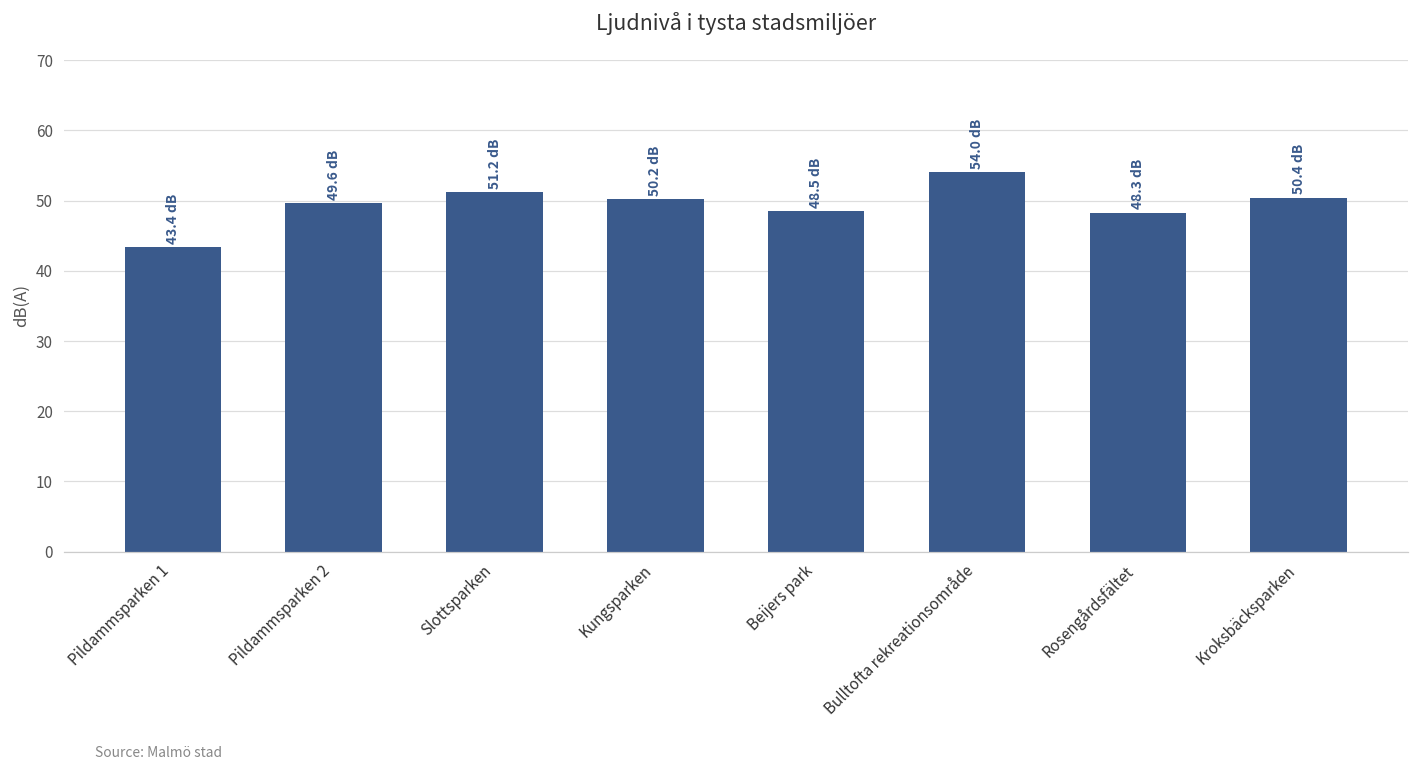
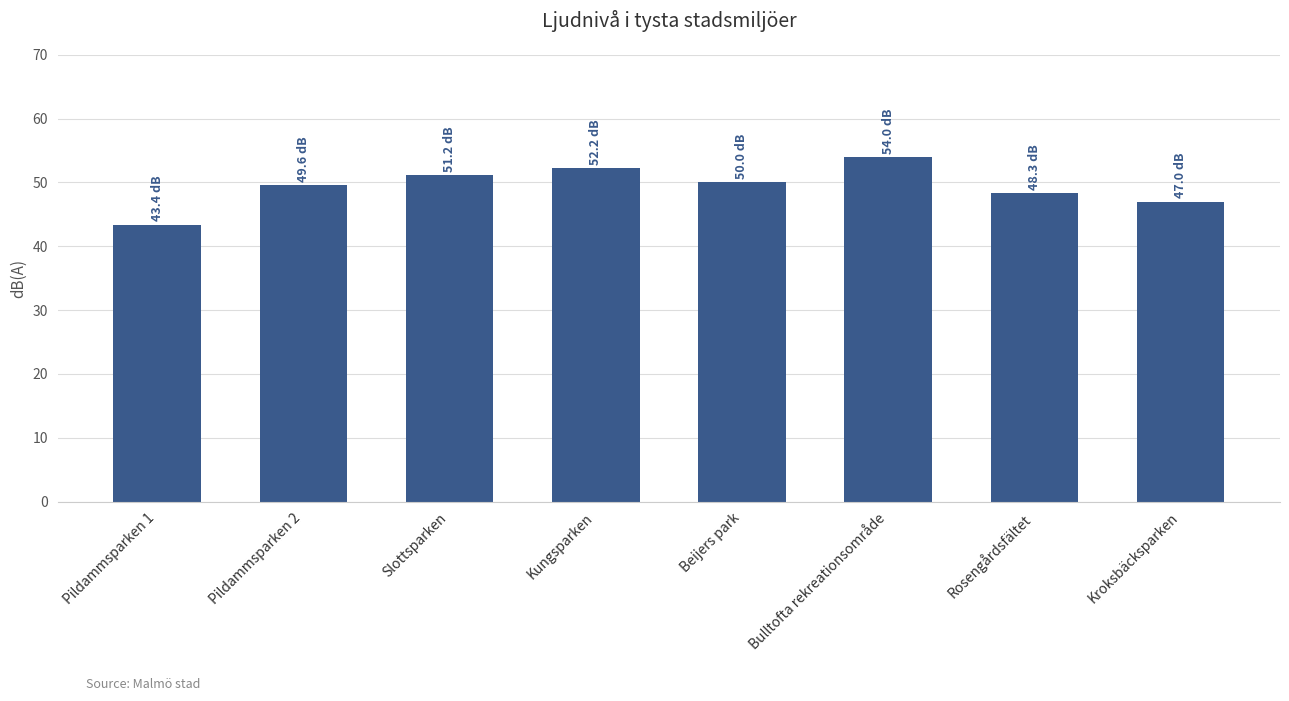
  {
    "Pildammsparken 1": 43.4,
    "Pildammsparken 2": 49.6,
    "Slottsparken": 51.2,
-   "Kungsparken": 50.2,
-   "Beijers park": 48.5,
+   "Kungsparken": 52.2,
+   "Beijers park": 50.0,
    "Bulltofta rekreationsområde": 54.0,
    "Rosengårdsfältet": 48.3,
-   "Kroksbäcksparken": 50.4
+   "Kroksbäcksparken": 47.0
  }
